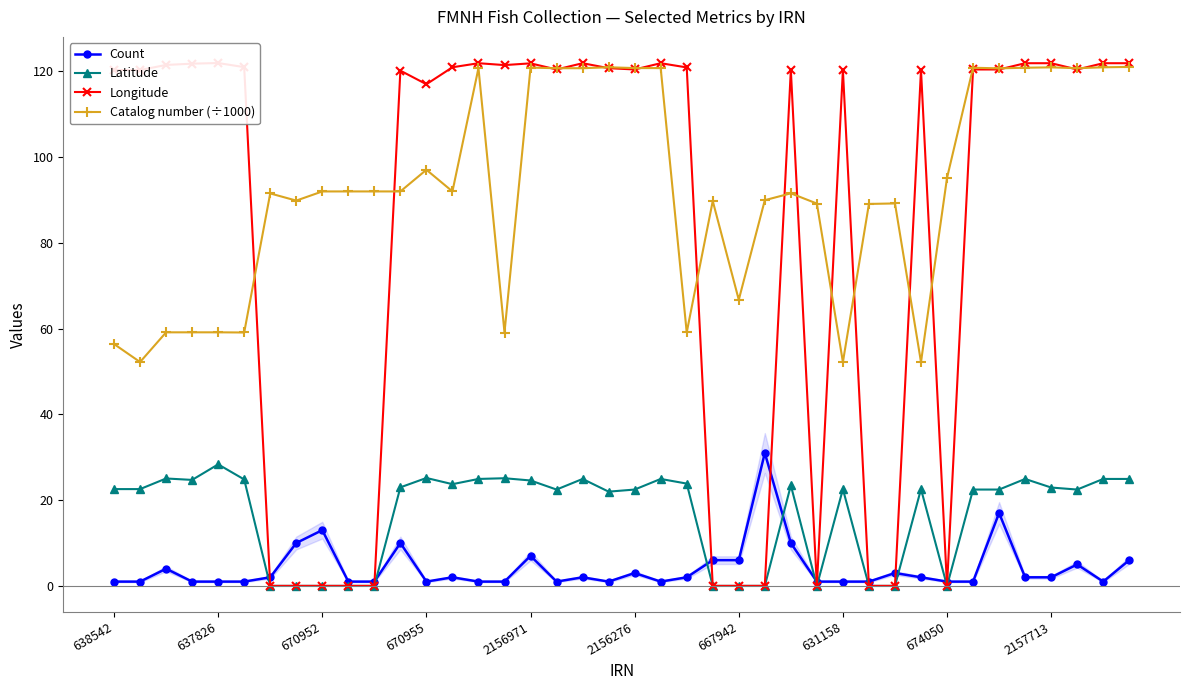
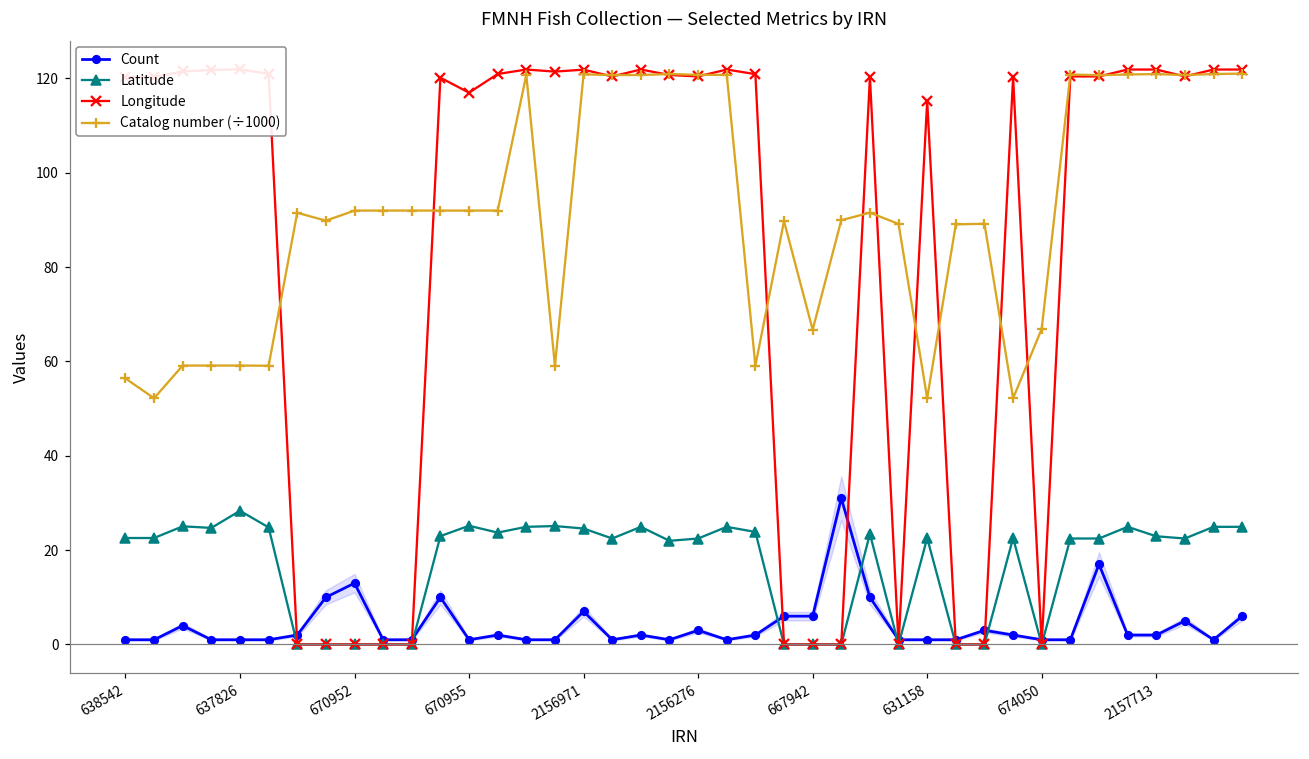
  {
    "Latitude": {
      "638542": 23,
      "637826": 28,
      "670955": 25,
      "2156971": 25,
      "2156276": 22,
      "631158": 23,
      "2157713": 23
    },
    "Longitude": {
      "670955": 117,
      "2156971": 122,
-     "631158": 120,
+     "631158": 115,
      "2157713": 122
    },
    "Catalog number (÷1000)": {
      "638542": 56,
      "637826": 59,
      "670952": 92,
-     "670955": 97,
+     "670955": 92,
      "2156971": 121,
      "667942": 67,
      "631158": 52,
-     "674050": 95,
+     "674050": 67,
      "2157713": 121
    }
  }
